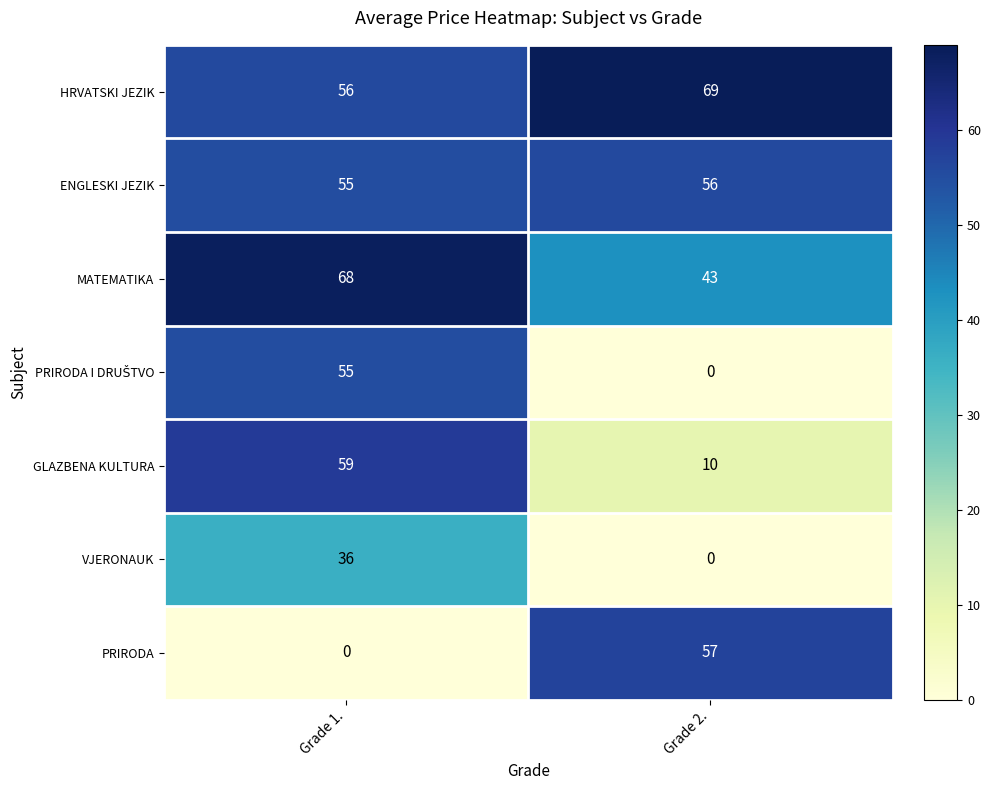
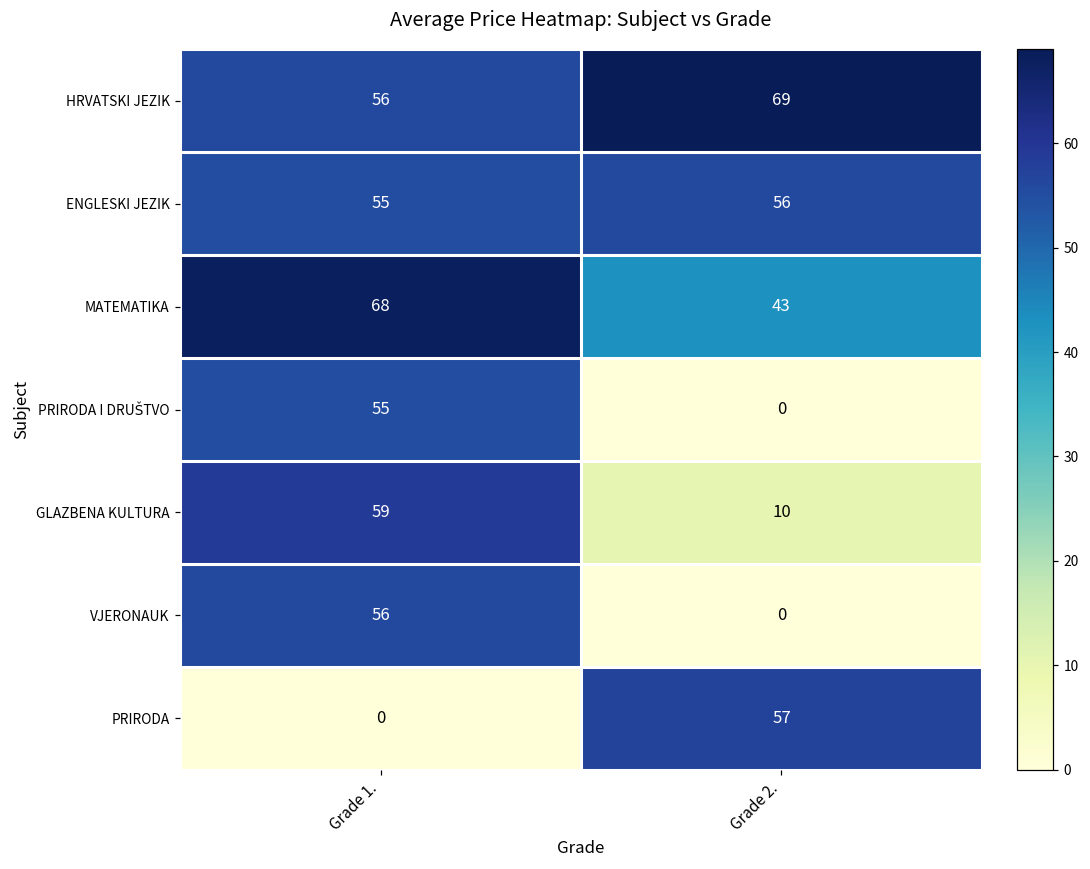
  {
    "HRVATSKI JEZIK": {
      "Grade 1.": 56,
      "Grade 2.": 69
    },
    "ENGLESKI JEZIK": {
      "Grade 1.": 55,
      "Grade 2.": 56
    },
    "MATEMATIKA": {
      "Grade 1.": 68,
      "Grade 2.": 43
    },
    "PRIRODA I DRUŠTVO": {
      "Grade 1.": 55,
      "Grade 2.": 0
    },
    "GLAZBENA KULTURA": {
      "Grade 1.": 59,
      "Grade 2.": 10
    },
    "VJERONAUK": {
-     "Grade 1.": 36,
+     "Grade 1.": 56,
      "Grade 2.": 0
    },
    "PRIRODA": {
      "Grade 1.": 0,
      "Grade 2.": 57
    }
  }
